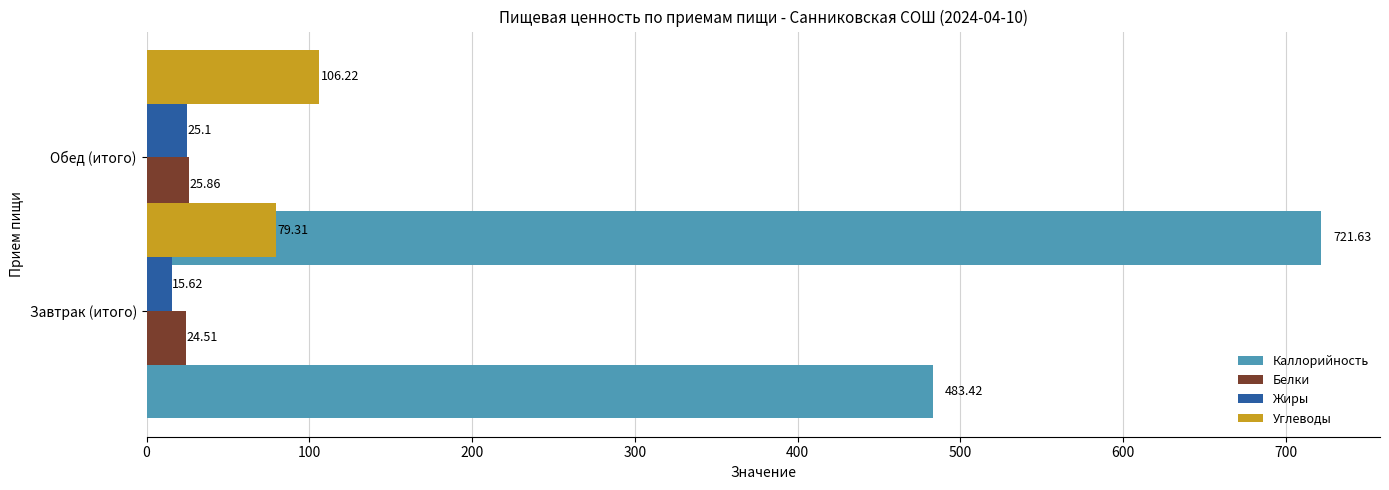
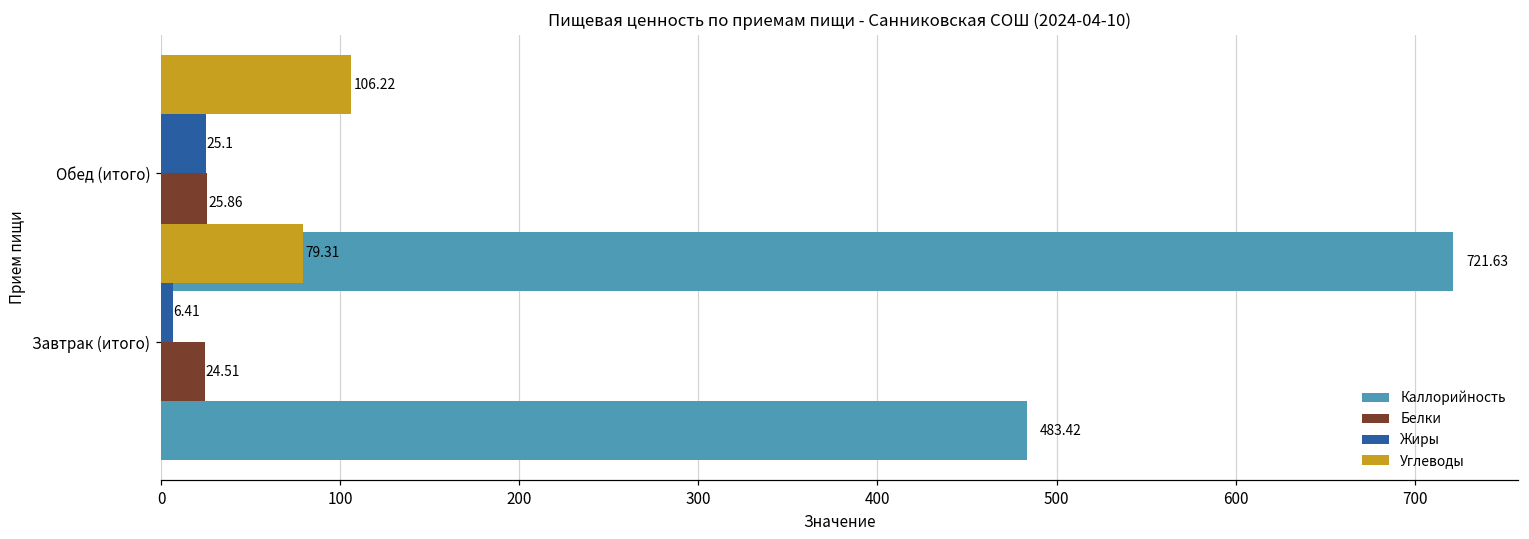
  {
    "Белки": {
      "Обед (итого)": 25.86,
      "Завтрак (итого)": 24.51
    },
    "Жиры": {
      "Обед (итого)": 25.1,
-     "Завтрак (итого)": 15.62
+     "Завтрак (итого)": 6.41
    }
  }
